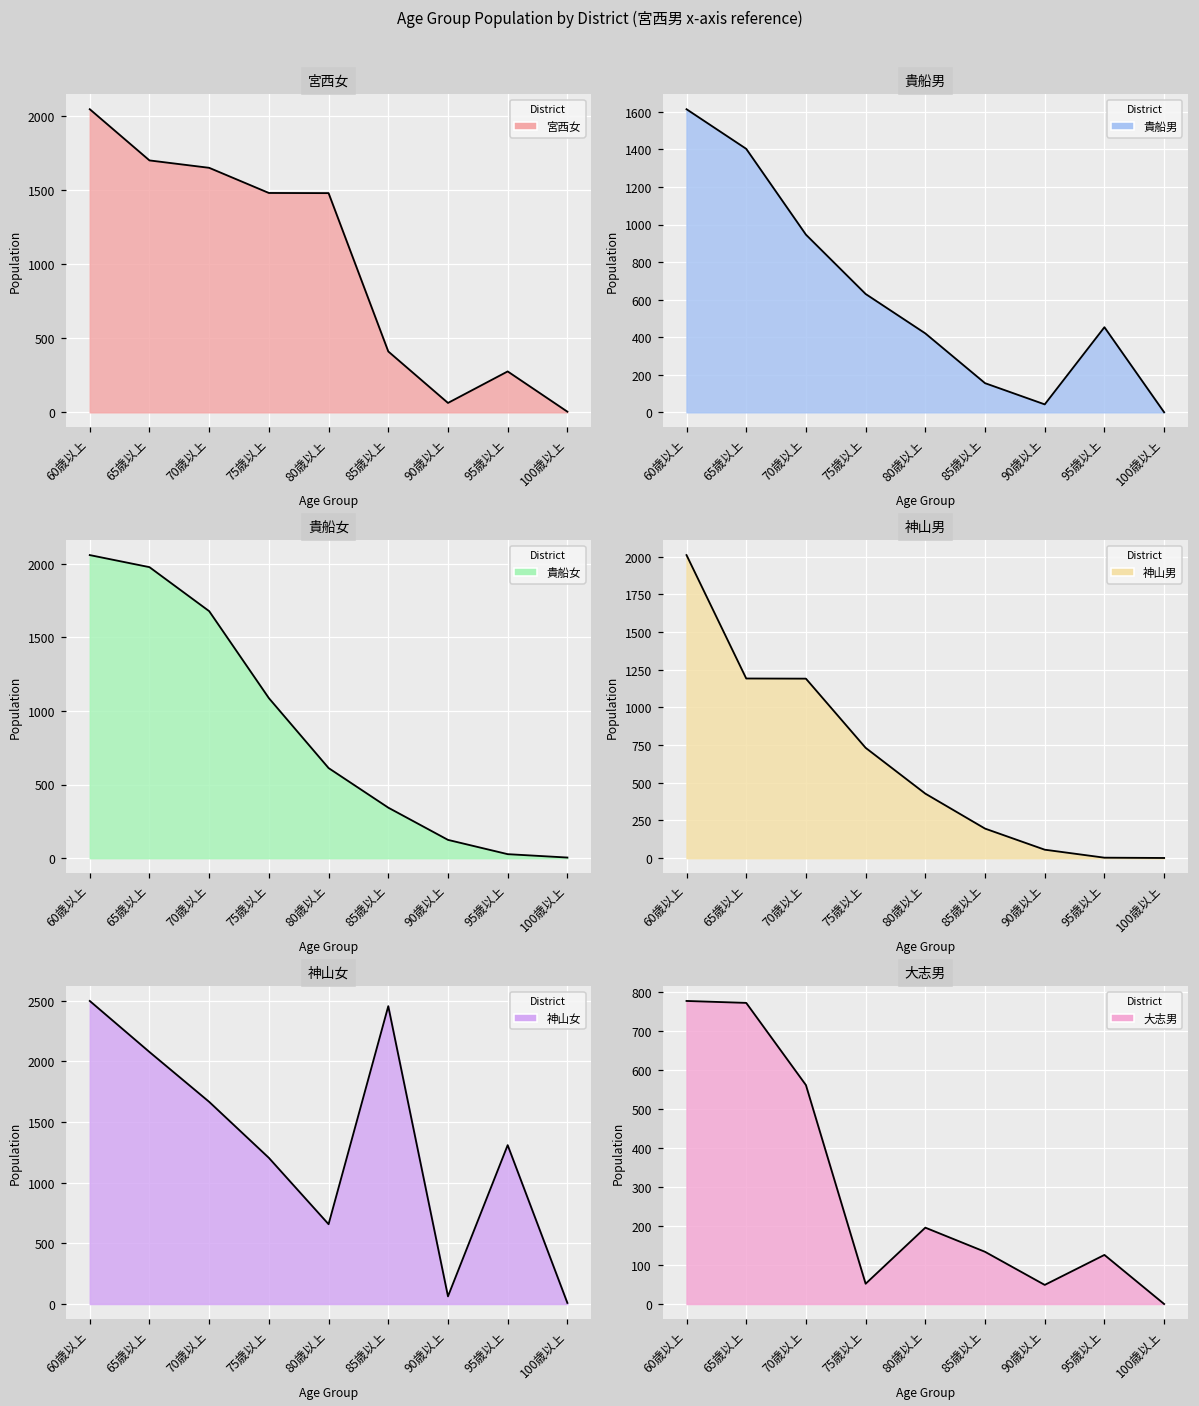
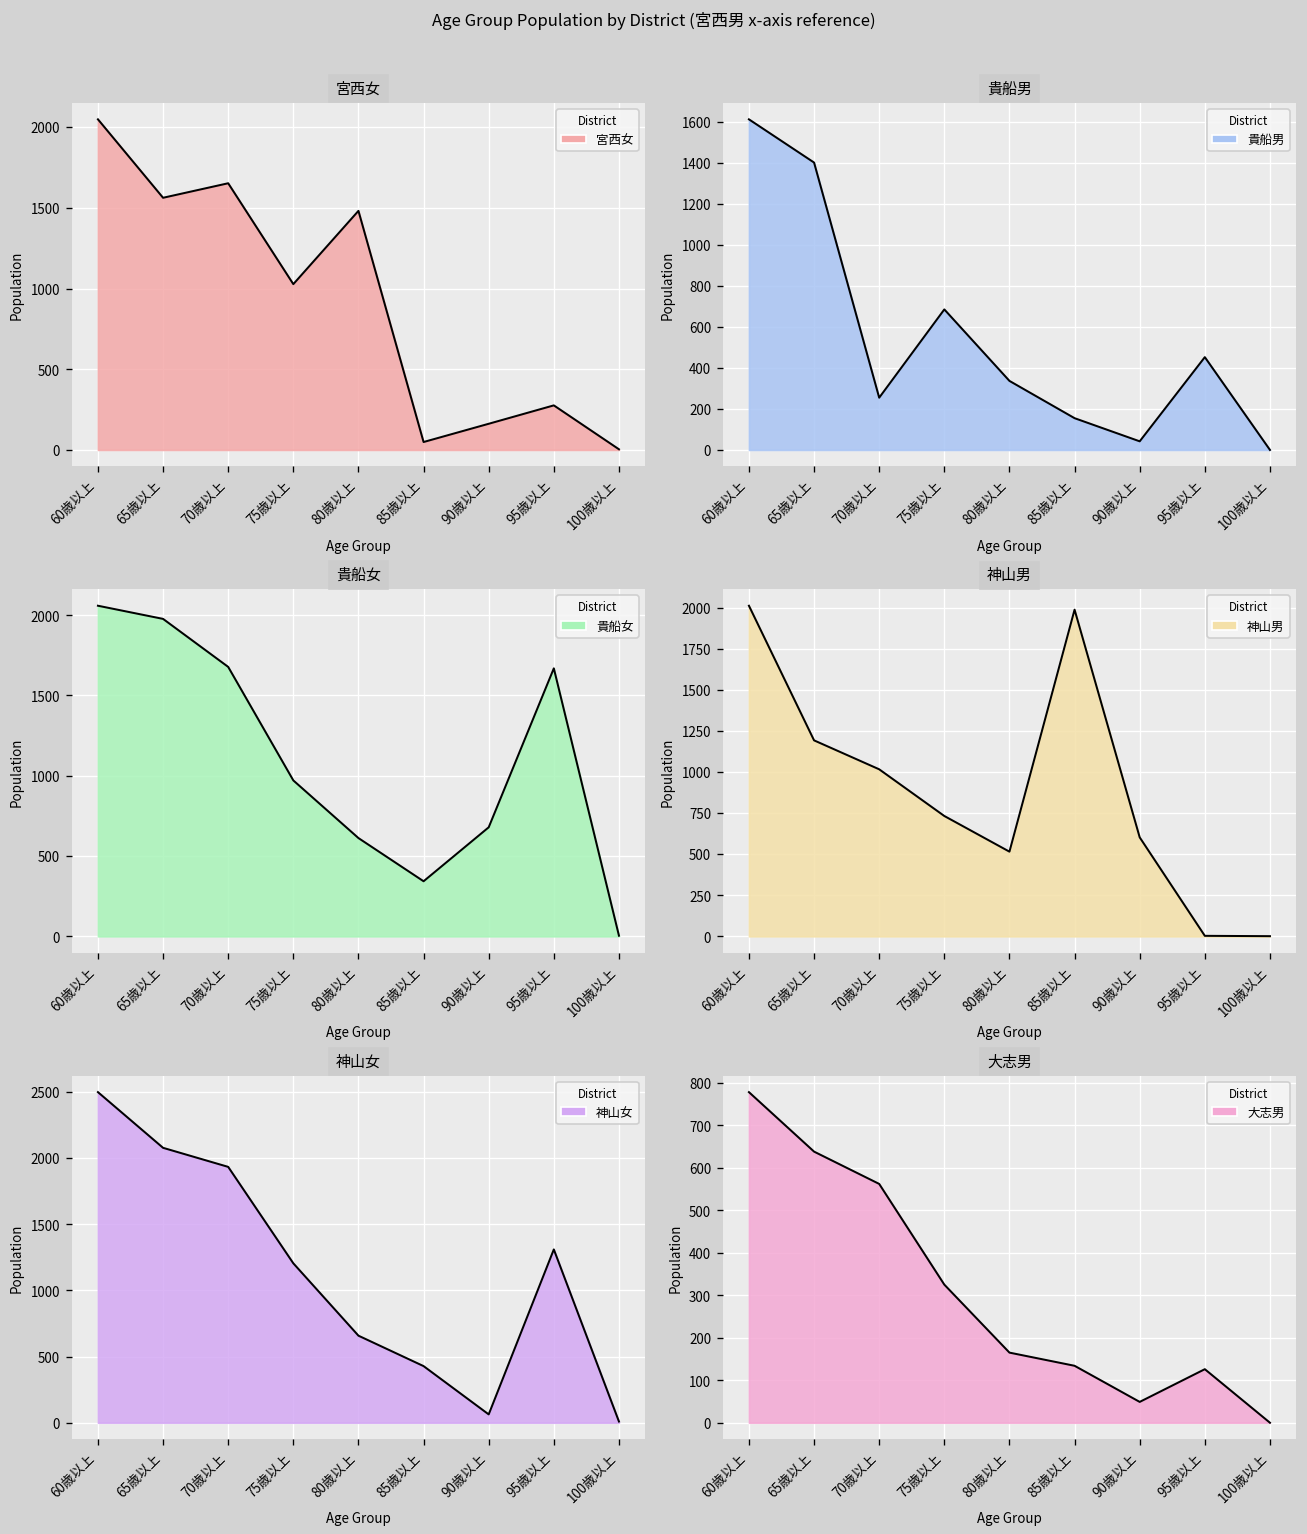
  {
    "宮西女": {
      "60歳以上": 2050,
-     "65歳以上": 1700,
+     "65歳以上": 1560,
      "70歳以上": 1650,
-     "75歳以上": 1480,
+     "75歳以上": 1030,
      "80歳以上": 1480,
-     "85歳以上": 410,
-     "90歳以上": 60,
+     "85歳以上": 50,
+     "90歳以上": 160,
      "95歳以上": 280,
      "100歳以上": 0
    },
    "貴船男": {
      "60歳以上": 1610,
      "65歳以上": 1400,
-     "70歳以上": 950,
-     "75歳以上": 630,
-     "80歳以上": 420,
+     "70歳以上": 260,
+     "75歳以上": 690,
+     "80歳以上": 340,
      "85歳以上": 160,
      "90歳以上": 40,
      "95歳以上": 450,
      "100歳以上": 0
    },
    "貴船女": {
      "60歳以上": 2060,
      "65歳以上": 1980,
      "70歳以上": 1680,
-     "75歳以上": 1090,
+     "75歳以上": 970,
      "80歳以上": 610,
      "85歳以上": 340,
-     "90歳以上": 120,
-     "95歳以上": 30,
+     "90歳以上": 680,
+     "95歳以上": 1670,
      "100歳以上": 0
    },
    "神山男": {
      "60歳以上": 2010,
      "65歳以上": 1190,
-     "70歳以上": 1190,
+     "70歳以上": 1020,
      "75歳以上": 730,
-     "80歳以上": 430,
-     "85歳以上": 200,
-     "90歳以上": 60,
+     "80歳以上": 520,
+     "85歳以上": 1990,
+     "90歳以上": 600,
      "95歳以上": 0,
      "100歳以上": 0
    },
    "神山女": {
      "60歳以上": 2500,
      "65歳以上": 2080,
-     "70歳以上": 1670,
+     "70歳以上": 1930,
      "75歳以上": 1210,
      "80歳以上": 660,
-     "85歳以上": 2460,
+     "85歳以上": 430,
      "90歳以上": 60,
      "95歳以上": 1310,
      "100歳以上": 10
    },
    "大志男": {
      "60歳以上": 780,
-     "65歳以上": 770,
+     "65歳以上": 640,
      "70歳以上": 560,
-     "75歳以上": 50,
-     "80歳以上": 200,
+     "75歳以上": 330,
+     "80歳以上": 170,
      "85歳以上": 130,
      "90歳以上": 50,
      "95歳以上": 130,
      "100歳以上": 0
    }
  }
